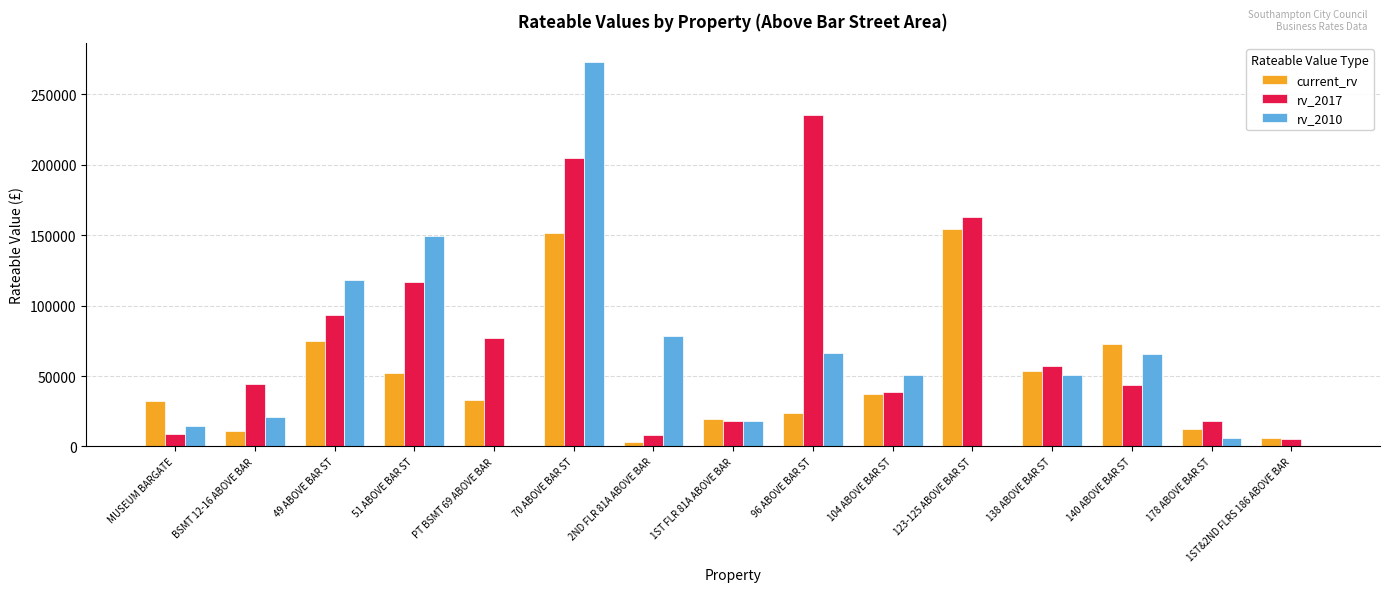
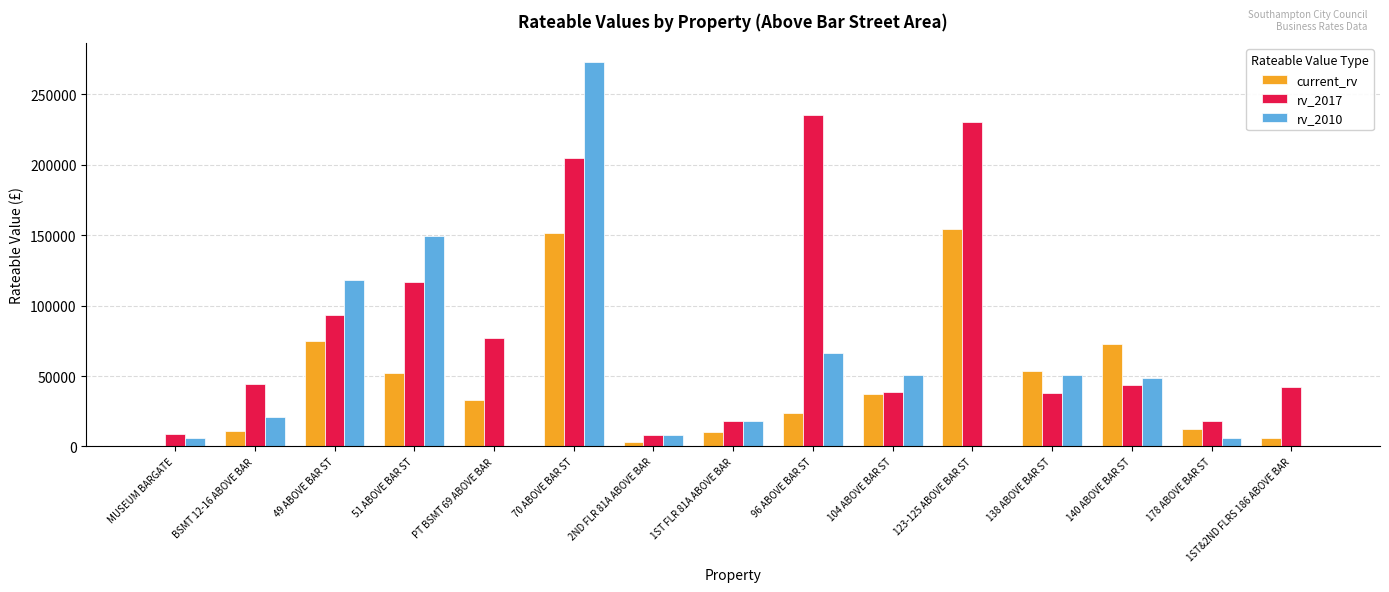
  {
    "current_rv": {
-     "MUSEUM BARGATE": 32000,
+     "MUSEUM BARGATE": 1000,
      "BSMT 12-16 ABOVE BAR": 11000,
      "49 ABOVE BAR ST": 75000,
      "51 ABOVE BAR ST": 52000,
      "PT BSMT 69 ABOVE BAR": 33000,
      "70 ABOVE BAR ST": 152000,
      "2ND FLR 81A ABOVE BAR": 3000,
-     "1ST FLR 81A ABOVE BAR": 19000,
+     "1ST FLR 81A ABOVE BAR": 10000,
      "96 ABOVE BAR ST": 24000,
      "104 ABOVE BAR ST": 37000,
      "123-125 ABOVE BAR ST": 154000,
      "138 ABOVE BAR ST": 54000,
      "140 ABOVE BAR ST": 73000,
      "178 ABOVE BAR ST": 12000,
      "1ST&2ND FLRS 186 ABOVE BAR": 6000
    },
    "rv_2017": {
      "MUSEUM BARGATE": 9000,
      "BSMT 12-16 ABOVE BAR": 44000,
      "49 ABOVE BAR ST": 93000,
      "51 ABOVE BAR ST": 117000,
      "PT BSMT 69 ABOVE BAR": 77000,
      "70 ABOVE BAR ST": 205000,
      "2ND FLR 81A ABOVE BAR": 8000,
      "1ST FLR 81A ABOVE BAR": 18000,
      "96 ABOVE BAR ST": 235000,
      "104 ABOVE BAR ST": 39000,
-     "123-125 ABOVE BAR ST": 163000,
-     "138 ABOVE BAR ST": 57000,
+     "123-125 ABOVE BAR ST": 230000,
+     "138 ABOVE BAR ST": 38000,
      "140 ABOVE BAR ST": 44000,
      "178 ABOVE BAR ST": 18000,
-     "1ST&2ND FLRS 186 ABOVE BAR": 5000
+     "1ST&2ND FLRS 186 ABOVE BAR": 42000
    },
    "rv_2010": {
-     "MUSEUM BARGATE": 14000,
+     "MUSEUM BARGATE": 6000,
      "BSMT 12-16 ABOVE BAR": 21000,
      "49 ABOVE BAR ST": 118000,
      "51 ABOVE BAR ST": 149000,
      "PT BSMT 69 ABOVE BAR": 0,
      "70 ABOVE BAR ST": 273000,
-     "2ND FLR 81A ABOVE BAR": 78000,
+     "2ND FLR 81A ABOVE BAR": 8000,
      "1ST FLR 81A ABOVE BAR": 18000,
      "96 ABOVE BAR ST": 66000,
      "104 ABOVE BAR ST": 51000,
      "123-125 ABOVE BAR ST": 0,
      "138 ABOVE BAR ST": 51000,
-     "140 ABOVE BAR ST": 66000,
+     "140 ABOVE BAR ST": 49000,
      "178 ABOVE BAR ST": 6000,
      "1ST&2ND FLRS 186 ABOVE BAR": 0
    }
  }
